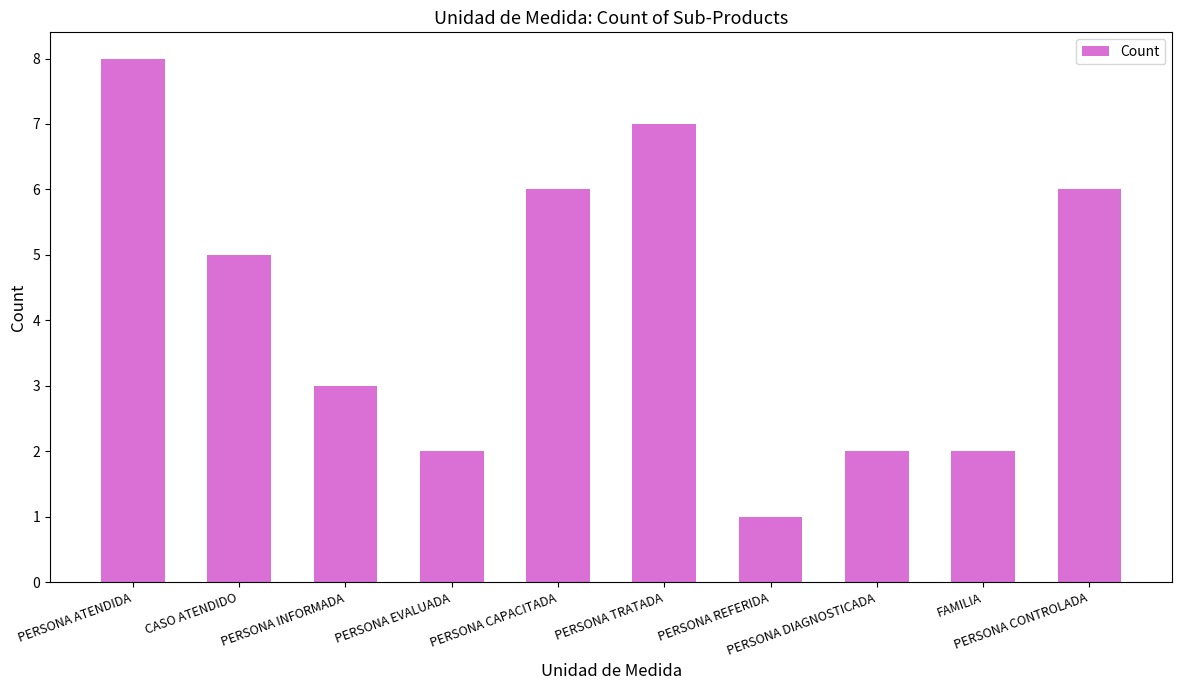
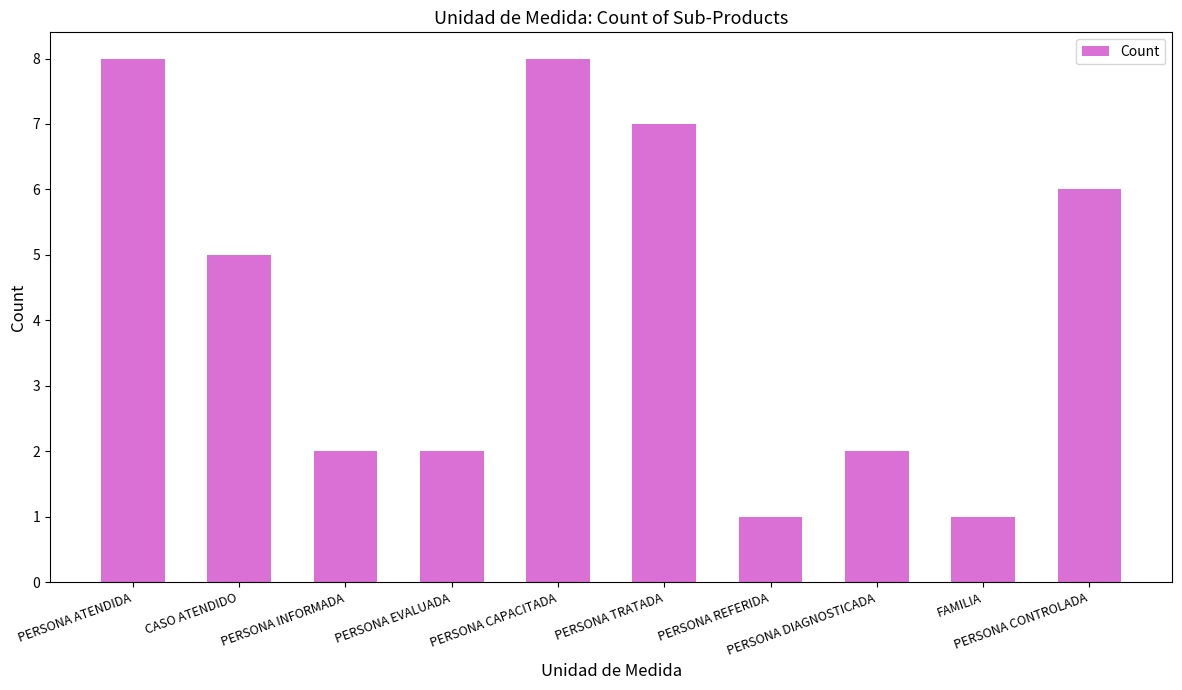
  {
    "PERSONA ATENDIDA": 8,
    "CASO ATENDIDO": 5,
-   "PERSONA INFORMADA": 3,
+   "PERSONA INFORMADA": 2,
    "PERSONA EVALUADA": 2,
-   "PERSONA CAPACITADA": 6,
+   "PERSONA CAPACITADA": 8,
    "PERSONA TRATADA": 7,
    "PERSONA REFERIDA": 1,
    "PERSONA DIAGNOSTICADA": 2,
-   "FAMILIA": 2,
+   "FAMILIA": 1,
    "PERSONA CONTROLADA": 6
  }
